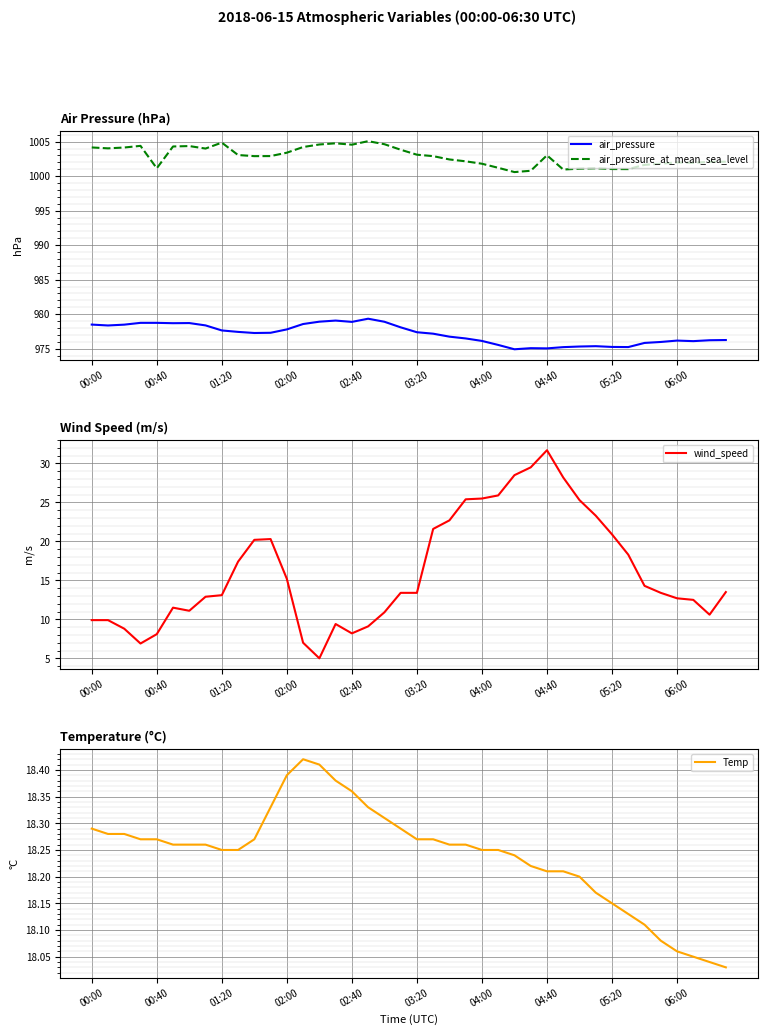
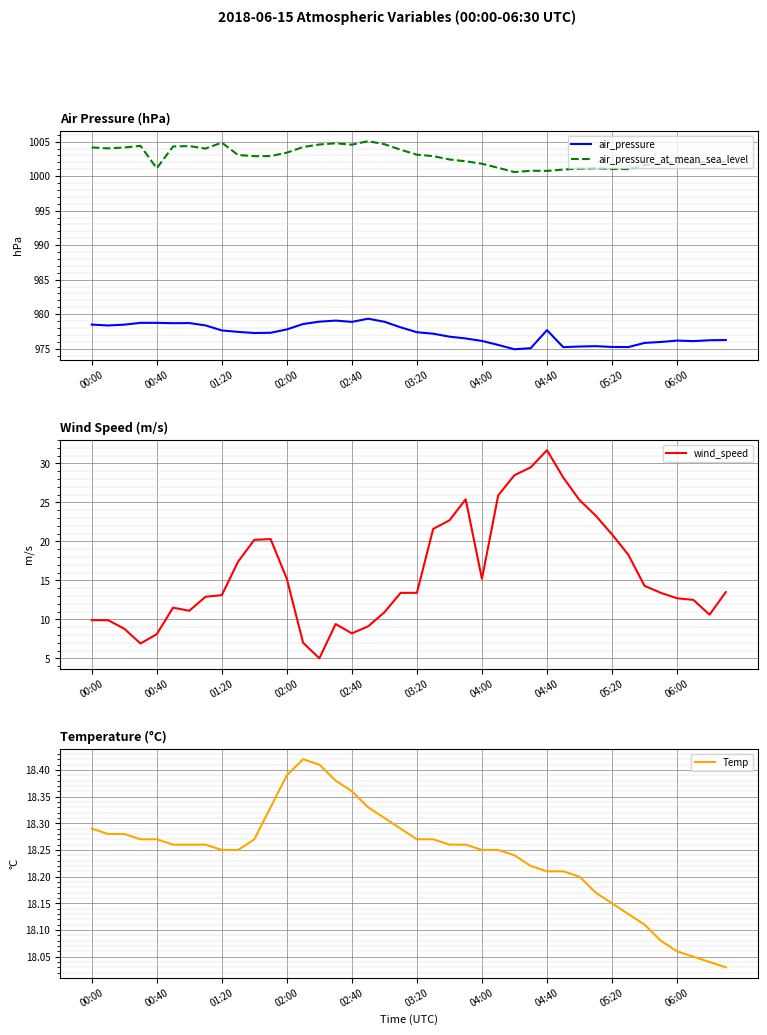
  {
    "Air Pressure (hPa)": {
      "air_pressure": {
        "00:00": 978,
        "00:40": 979,
        "01:20": 978,
        "02:00": 978,
        "02:40": 979,
        "03:20": 977,
        "04:00": 976,
-       "04:40": 975,
+       "04:40": 978,
        "05:20": 975,
        "06:00": 976
      },
      "air_pressure_at_mean_sea_level": {
        "00:00": 1004,
        "00:40": 1001,
        "01:20": 1005,
        "02:00": 1003,
        "02:40": 1005,
        "03:20": 1003,
        "04:00": 1002,
-       "04:40": 1003,
+       "04:40": 1001,
        "05:20": 1001
      }
    },
    "Wind Speed (m/s)": {
      "00:00": 10,
      "00:40": 8,
      "01:20": 13,
      "02:00": 15,
      "02:40": 8,
      "03:20": 13,
-     "04:00": 26,
+     "04:00": 15,
      "04:40": 32,
      "05:20": 21,
      "06:00": 13
    },
    "Temperature (°C)": {
      "00:00": 18.29,
      "00:40": 18.27,
      "01:20": 18.25,
      "02:00": 18.39,
      "02:40": 18.36,
      "03:20": 18.27,
      "04:00": 18.25,
      "04:40": 18.21,
      "05:20": 18.15,
      "06:00": 18.06
    }
  }
